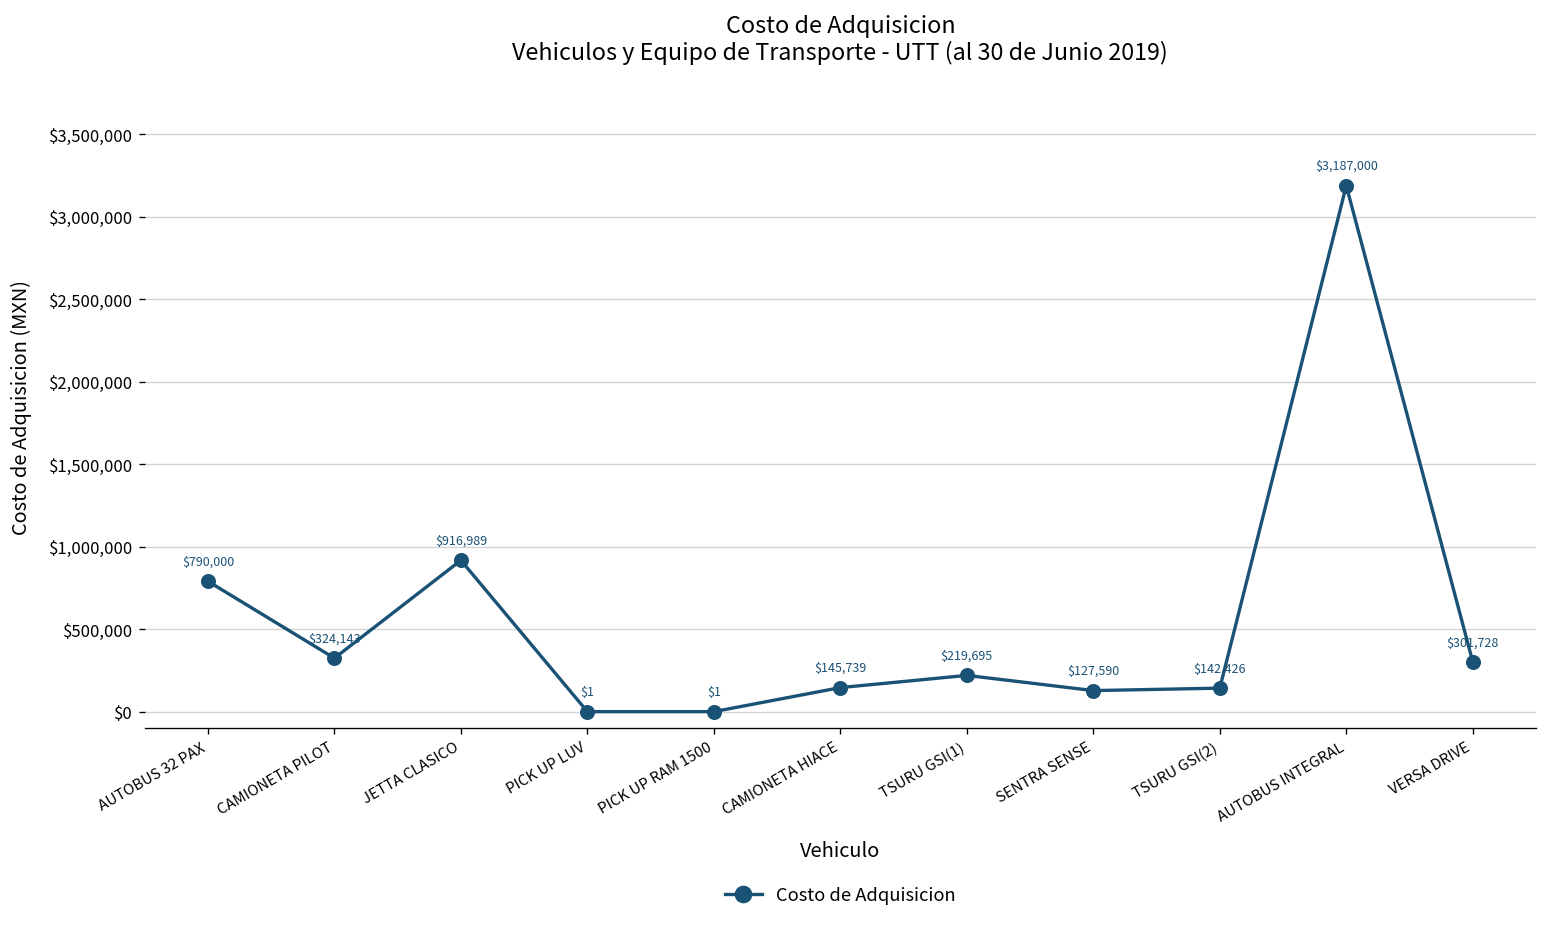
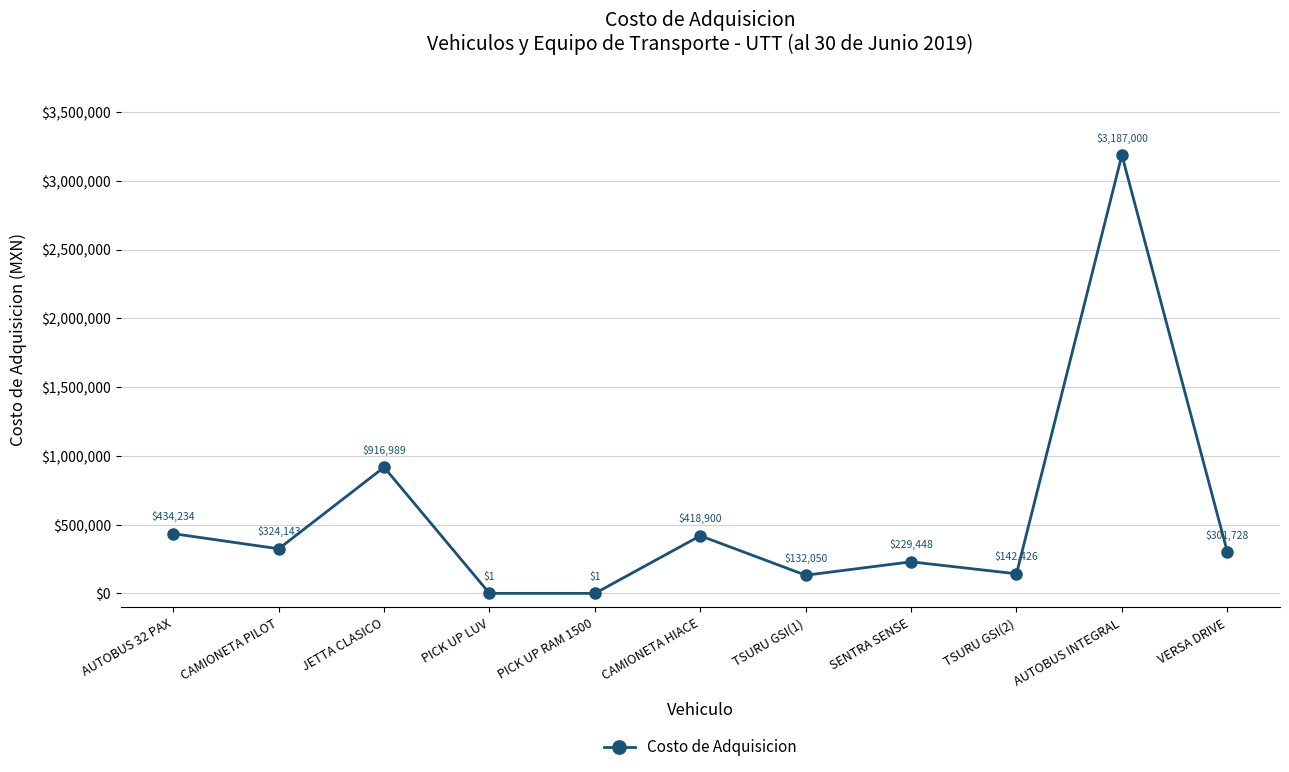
  {
-   "AUTOBUS 32 PAX": "$790,000",
+   "AUTOBUS 32 PAX": "$434,234",
    "CAMIONETA PILOT": "$324,143",
    "JETTA CLASICO": "$916,989",
    "PICK UP LUV": "$1",
    "PICK UP RAM 1500": "$1",
-   "CAMIONETA HIACE": "$145,739",
-   "TSURU GSI(1)": "$219,695",
-   "SENTRA SENSE": "$127,590",
+   "CAMIONETA HIACE": "$418,900",
+   "TSURU GSI(1)": "$132,050",
+   "SENTRA SENSE": "$229,448",
    "TSURU GSI(2)": "$142,426",
    "AUTOBUS INTEGRAL": "$3,187,000",
    "VERSA DRIVE": "$301,728"
  }
